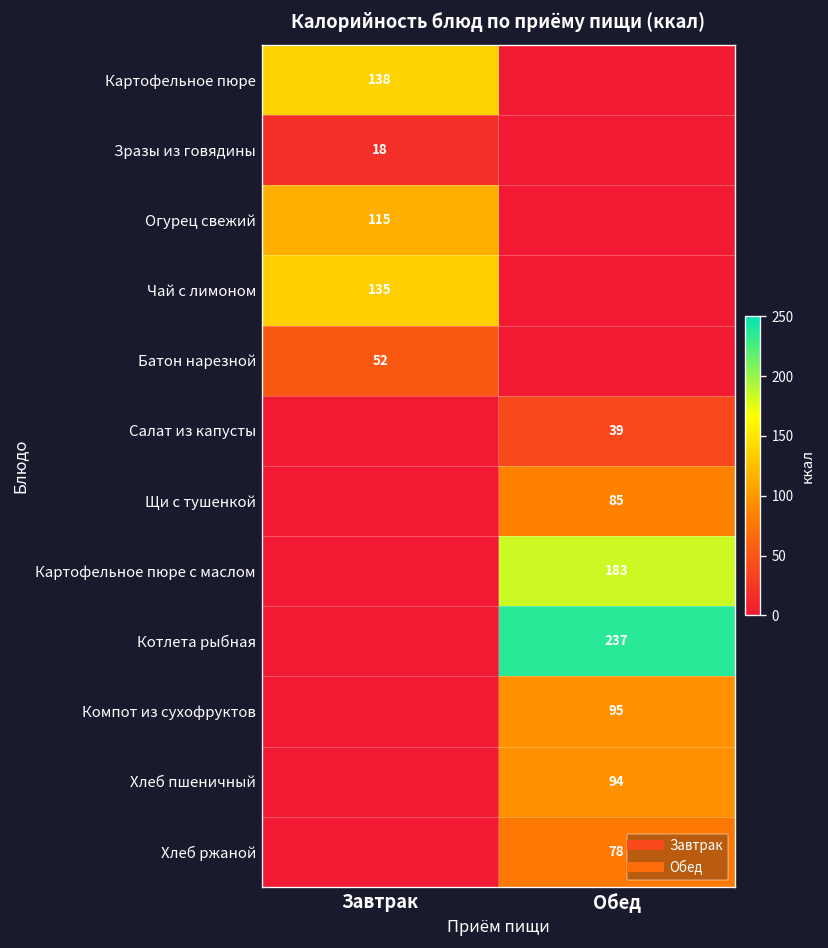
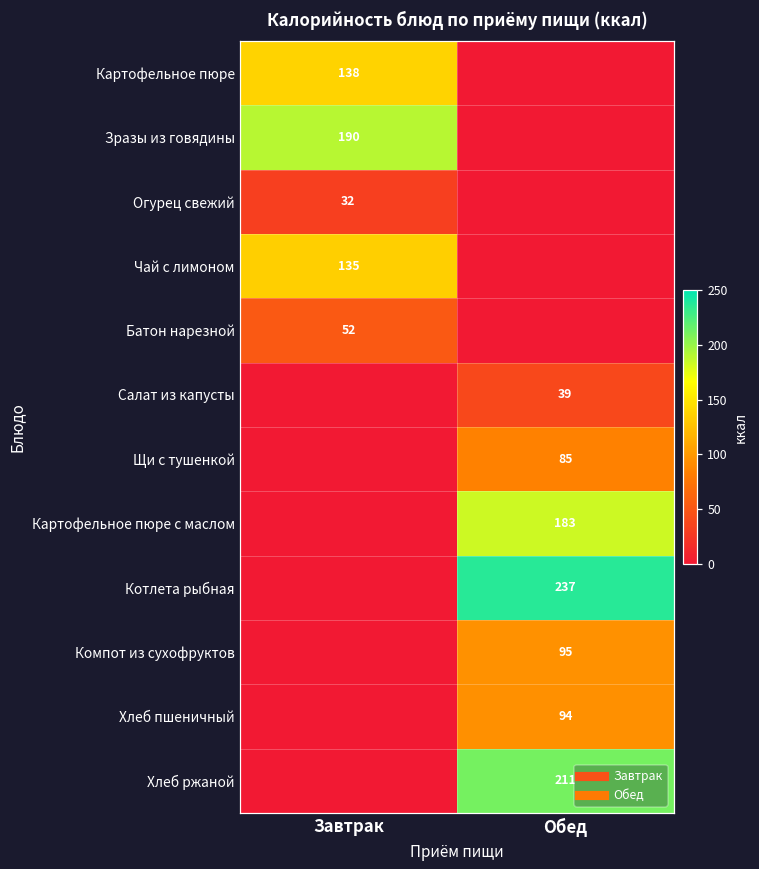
  {
    "Картофельное пюре": {
      "Завтрак": 138
    },
    "Зразы из говядины": {
-     "Завтрак": 18
+     "Завтрак": 190
    },
    "Огурец свежий": {
-     "Завтрак": 115
+     "Завтрак": 32
    },
    "Чай с лимоном": {
      "Завтрак": 135
    },
    "Батон нарезной": {
      "Завтрак": 52
    },
    "Салат из капусты": {
      "Обед": 39
    },
    "Щи с тушенкой": {
      "Обед": 85
    },
    "Картофельное пюре с маслом": {
      "Обед": 183
    },
    "Котлета рыбная": {
      "Обед": 237
    },
    "Компот из сухофруктов": {
      "Обед": 95
    },
    "Хлеб пшеничный": {
      "Обед": 94
    },
    "Хлеб ржаной": {
-     "Обед": 78
+     "Обед": 211
    }
  }
